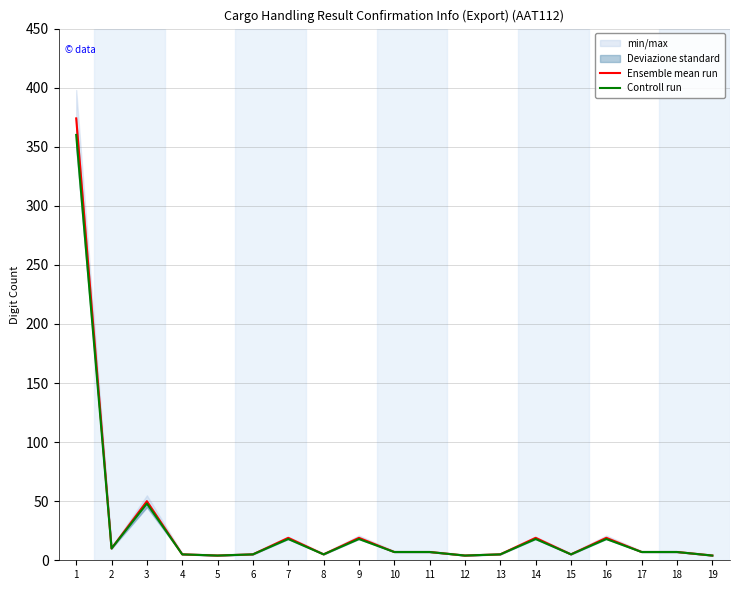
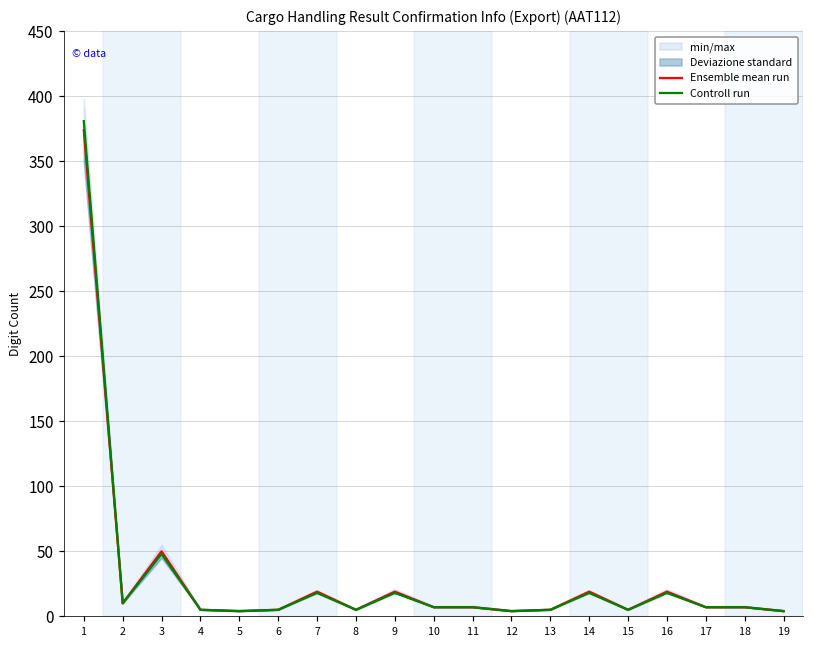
  {
    "Deviazione standard": {
      "1": 374
    },
    "Controll run": {
-     "1": 360
+     "1": 381
    }
  }
